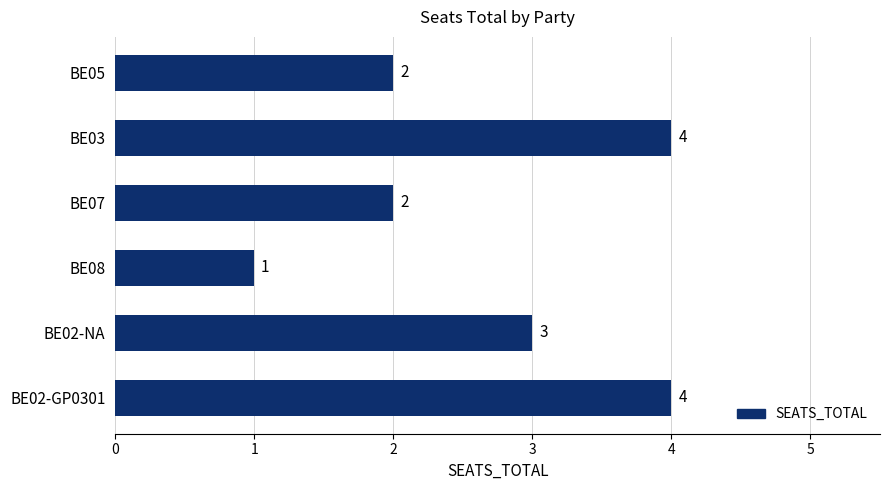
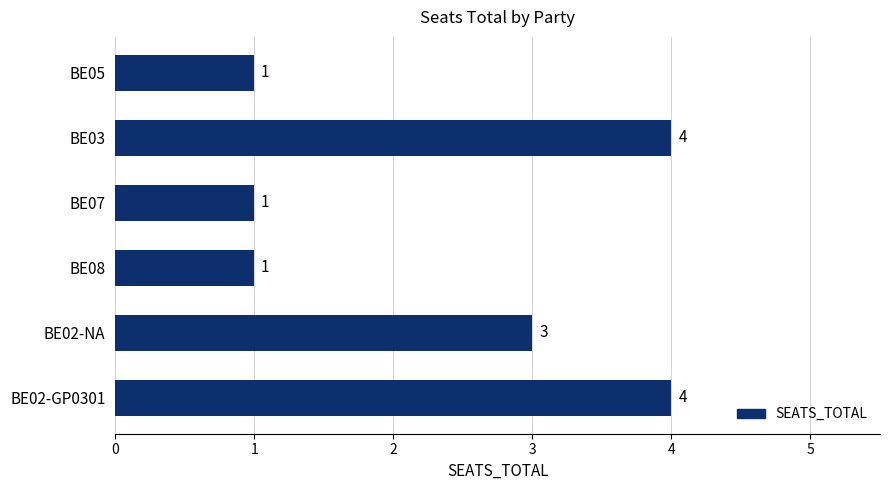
  {
-   "BE05": 2,
+   "BE05": 1,
    "BE03": 4,
-   "BE07": 2,
+   "BE07": 1,
    "BE08": 1,
    "BE02-NA": 3,
    "BE02-GP0301": 4
  }
